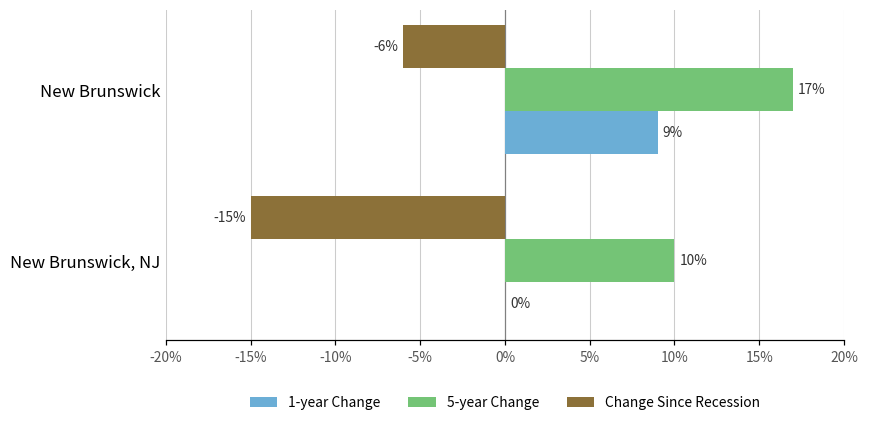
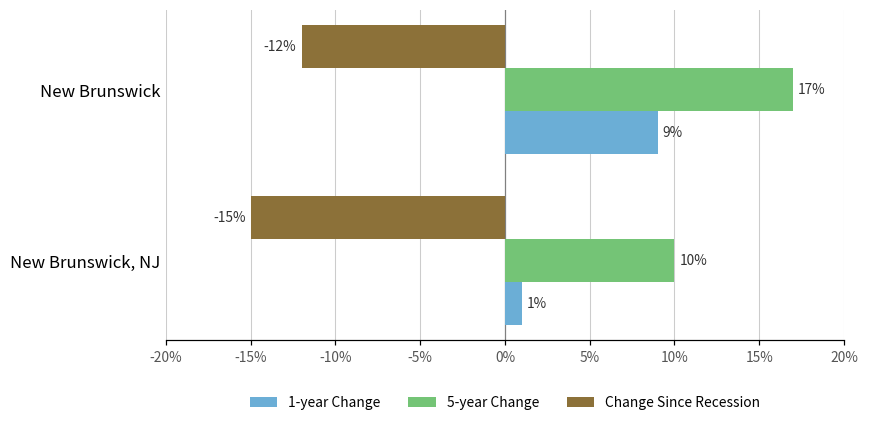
  {
    "1-year Change": {
      "New Brunswick": "9%",
-     "New Brunswick, NJ": "0%"
+     "New Brunswick, NJ": "1%"
    },
    "5-year Change": {
      "New Brunswick": "17%",
      "New Brunswick, NJ": "10%"
    },
    "Change Since Recession": {
-     "New Brunswick": "-6%",
+     "New Brunswick": "-12%",
      "New Brunswick, NJ": "-15%"
    }
  }
